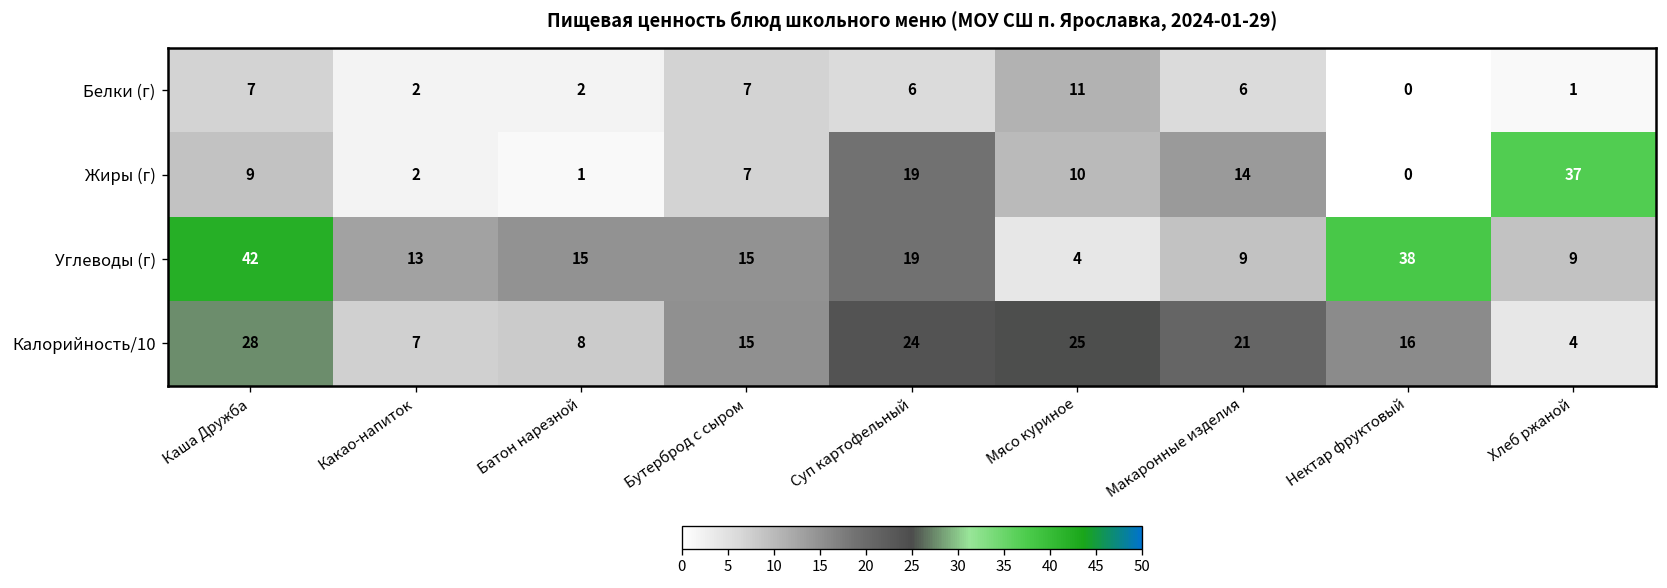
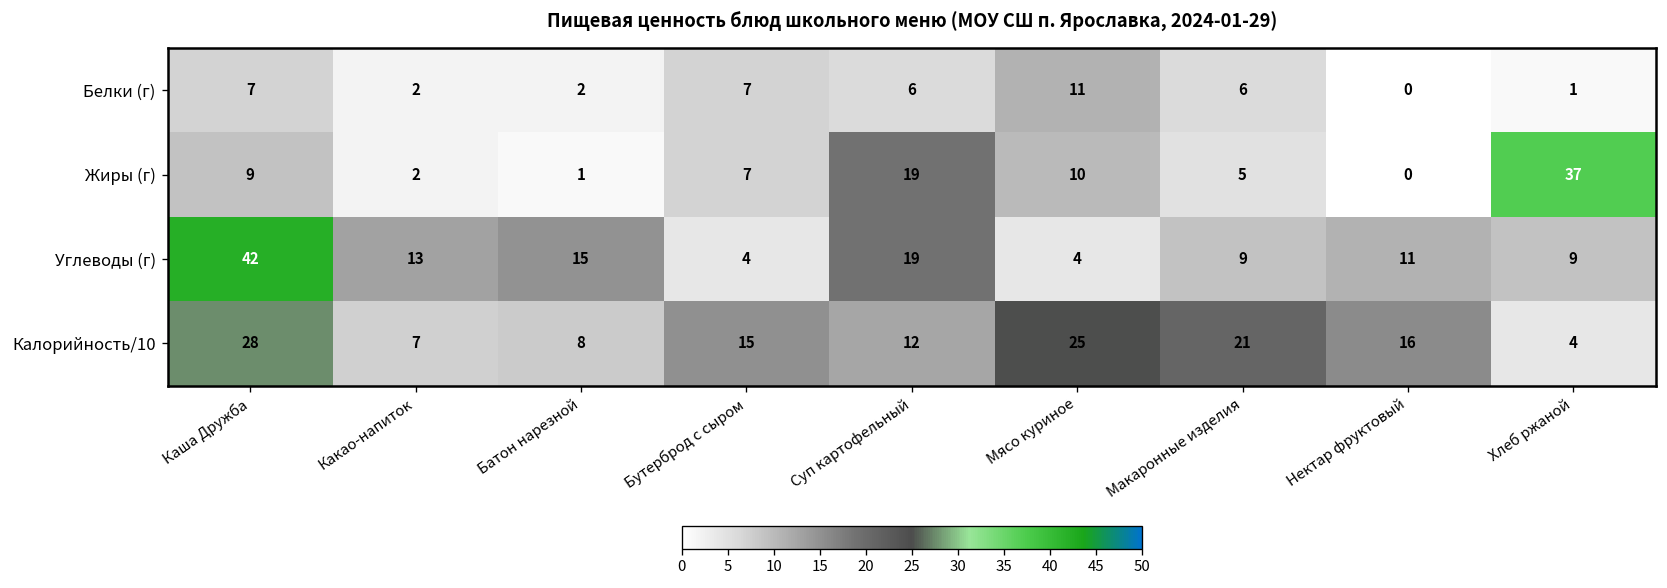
  {
    "Белки (г)": {
      "Каша Дружба": 7,
      "Какао-напиток": 2,
      "Батон нарезной": 2,
      "Бутерброд с сыром": 7,
      "Суп картофельный": 6,
      "Мясо куриное": 11,
      "Макаронные изделия": 6,
      "Нектар фруктовый": 0,
      "Хлеб ржаной": 1
    },
    "Жиры (г)": {
      "Каша Дружба": 9,
      "Какао-напиток": 2,
      "Батон нарезной": 1,
      "Бутерброд с сыром": 7,
      "Суп картофельный": 19,
      "Мясо куриное": 10,
-     "Макаронные изделия": 14,
+     "Макаронные изделия": 5,
      "Нектар фруктовый": 0,
      "Хлеб ржаной": 37
    },
    "Углеводы (г)": {
      "Каша Дружба": 42,
      "Какао-напиток": 13,
      "Батон нарезной": 15,
-     "Бутерброд с сыром": 15,
+     "Бутерброд с сыром": 4,
      "Суп картофельный": 19,
      "Мясо куриное": 4,
      "Макаронные изделия": 9,
-     "Нектар фруктовый": 38,
+     "Нектар фруктовый": 11,
      "Хлеб ржаной": 9
    },
    "Калорийность/10": {
      "Каша Дружба": 28,
      "Какао-напиток": 7,
      "Батон нарезной": 8,
      "Бутерброд с сыром": 15,
-     "Суп картофельный": 24,
+     "Суп картофельный": 12,
      "Мясо куриное": 25,
      "Макаронные изделия": 21,
      "Нектар фруктовый": 16,
      "Хлеб ржаной": 4
    }
  }
